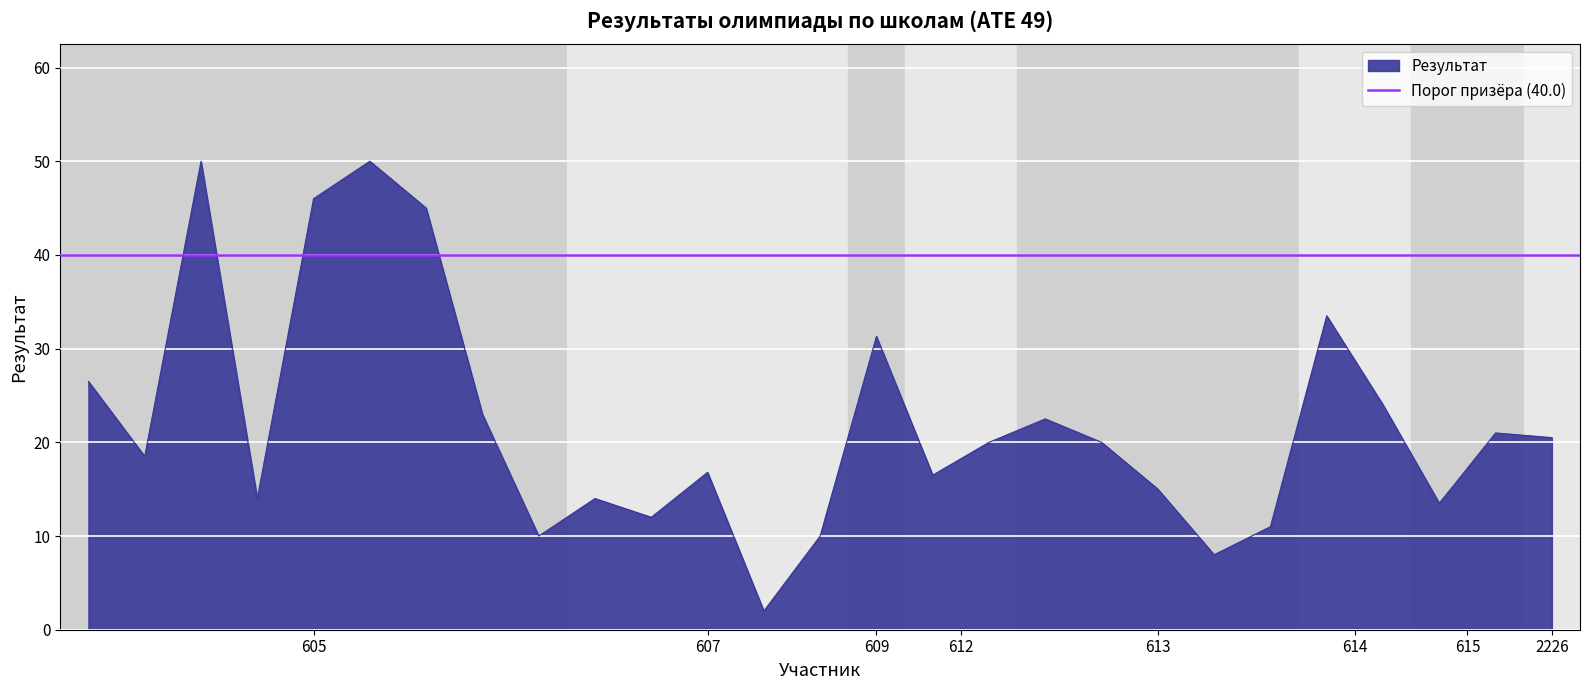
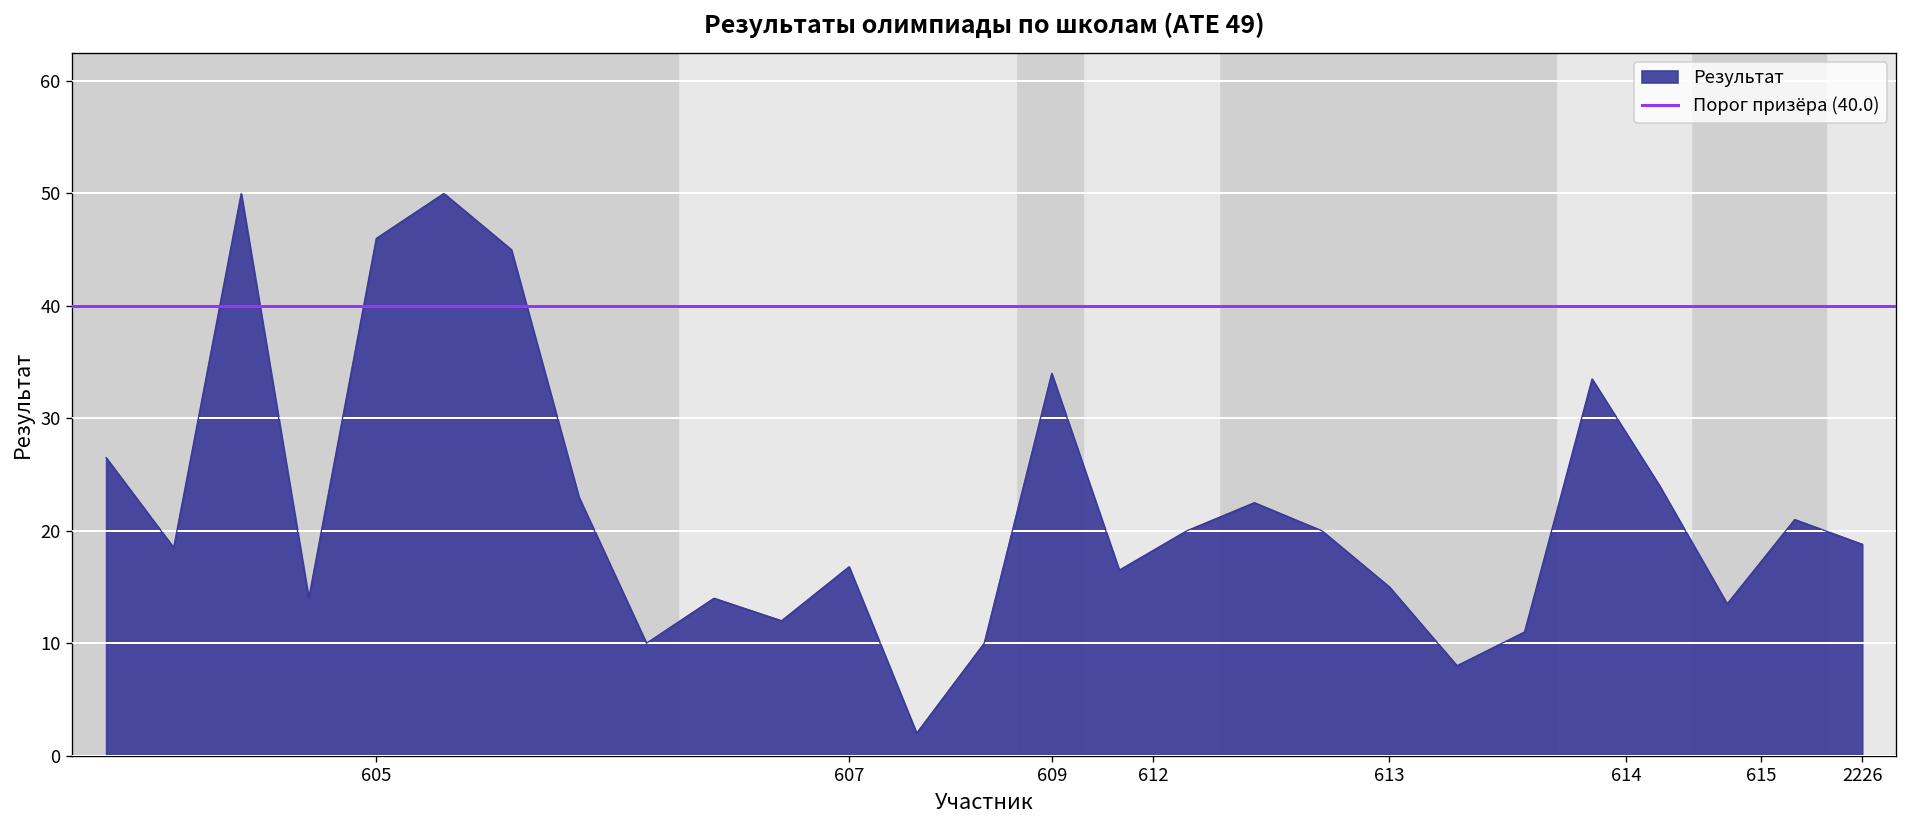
  {
    "605": 46,
    "607": 17,
-   "609": 31,
+   "609": 34,
    "613": 15,
-   "2226": 21
+   "2226": 19
  }
